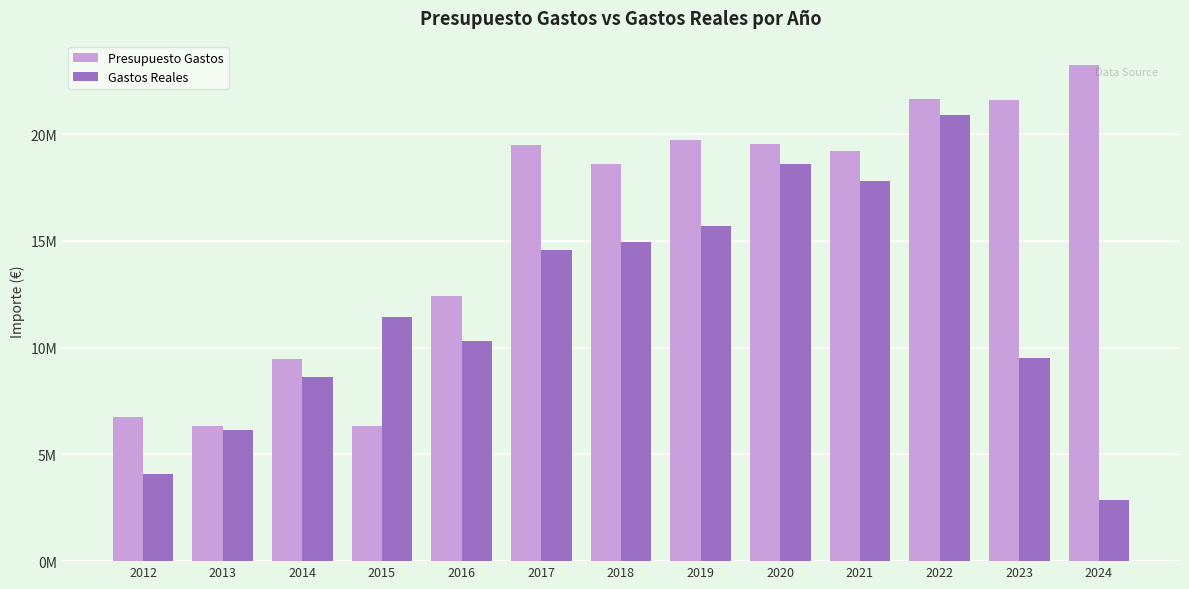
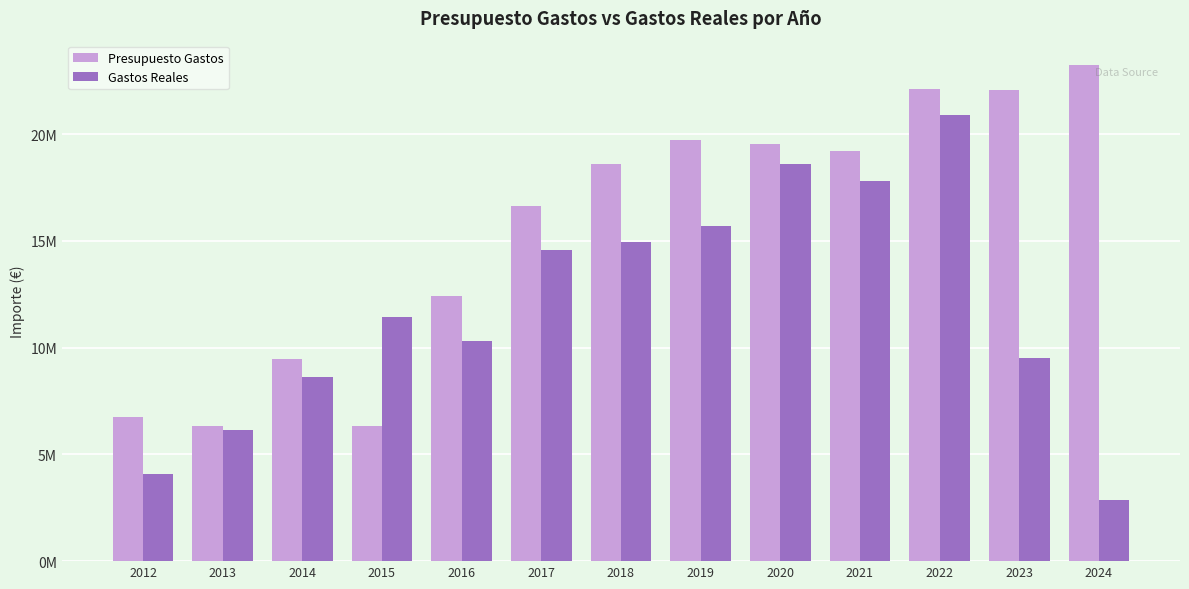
  {
    "Presupuesto Gastos": {
      "2012": 6800000,
      "2013": 6300000,
      "2014": 9500000,
      "2015": 6300000,
      "2016": 12400000,
-     "2017": 19500000,
+     "2017": 16700000,
      "2018": 18600000,
      "2019": 19700000,
      "2020": 19500000,
      "2021": 19200000,
-     "2022": 21600000,
-     "2023": 21600000,
+     "2022": 22100000,
+     "2023": 22100000,
      "2024": 23200000
    },
    "Gastos Reales": {
      "2012": 4100000,
      "2013": 6200000,
      "2014": 8600000,
      "2015": 11400000,
      "2016": 10300000,
      "2017": 14600000,
      "2018": 15000000,
      "2019": 15700000,
      "2020": 18600000,
      "2021": 17800000,
      "2022": 20900000,
      "2023": 9500000,
      "2024": 2900000
    }
  }
